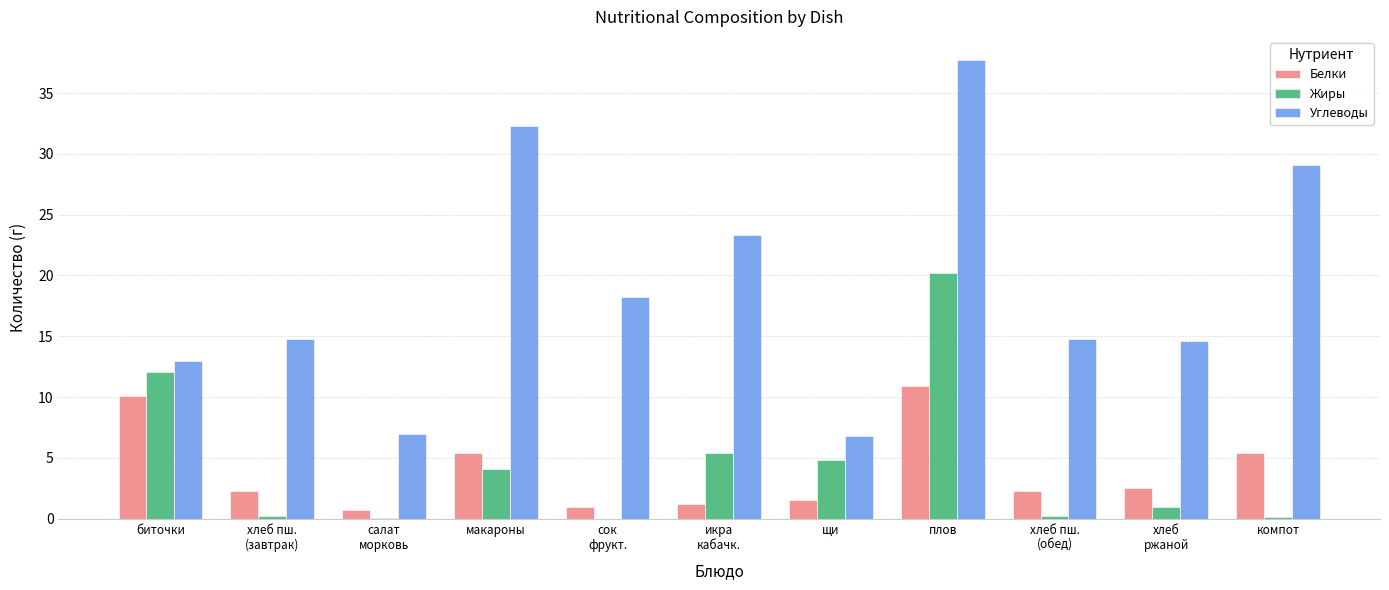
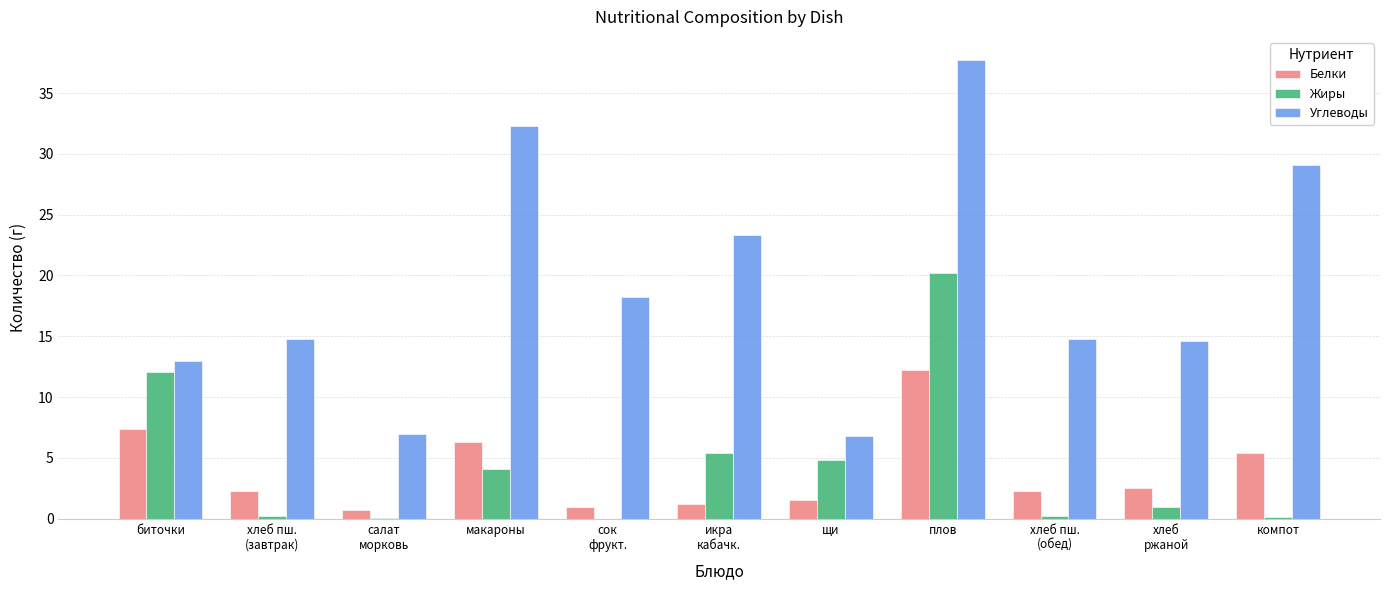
  {
    "Белки": {
-     "биточки": 10.1,
+     "биточки": 7.4,
      "хлеб пш. (завтрак)": 2.3,
      "салат морковь": 0.8,
-     "макароны": 5.4,
+     "макароны": 6.3,
      "сок фрукт.": 1.0,
      "икра кабачк.": 1.2,
      "щи": 1.5,
-     "плов": 11.0,
+     "плов": 12.2,
      "хлеб пш. (обед)": 2.3,
      "хлеб ржаной": 2.6,
      "компот": 5.4
    },
    "Жиры": {
      "биточки": 12.0,
      "хлеб пш. (завтрак)": 0.2,
      "макароны": 4.1,
      "сок фрукт.": 0.0,
      "икра кабачк.": 5.4,
      "щи": 4.8,
      "плов": 20.2,
      "хлеб пш. (обед)": 0.2,
      "хлеб ржаной": 1.0
    },
    "Углеводы": {
      "биточки": 13.0,
      "хлеб пш. (завтрак)": 14.8,
      "салат морковь": 7.0,
      "макароны": 32.3,
      "сок фрукт.": 18.2,
      "икра кабачк.": 23.3,
      "щи": 6.8,
      "плов": 37.7,
      "хлеб пш. (обед)": 14.8,
      "хлеб ржаной": 14.6,
      "компот": 29.1
    }
  }
